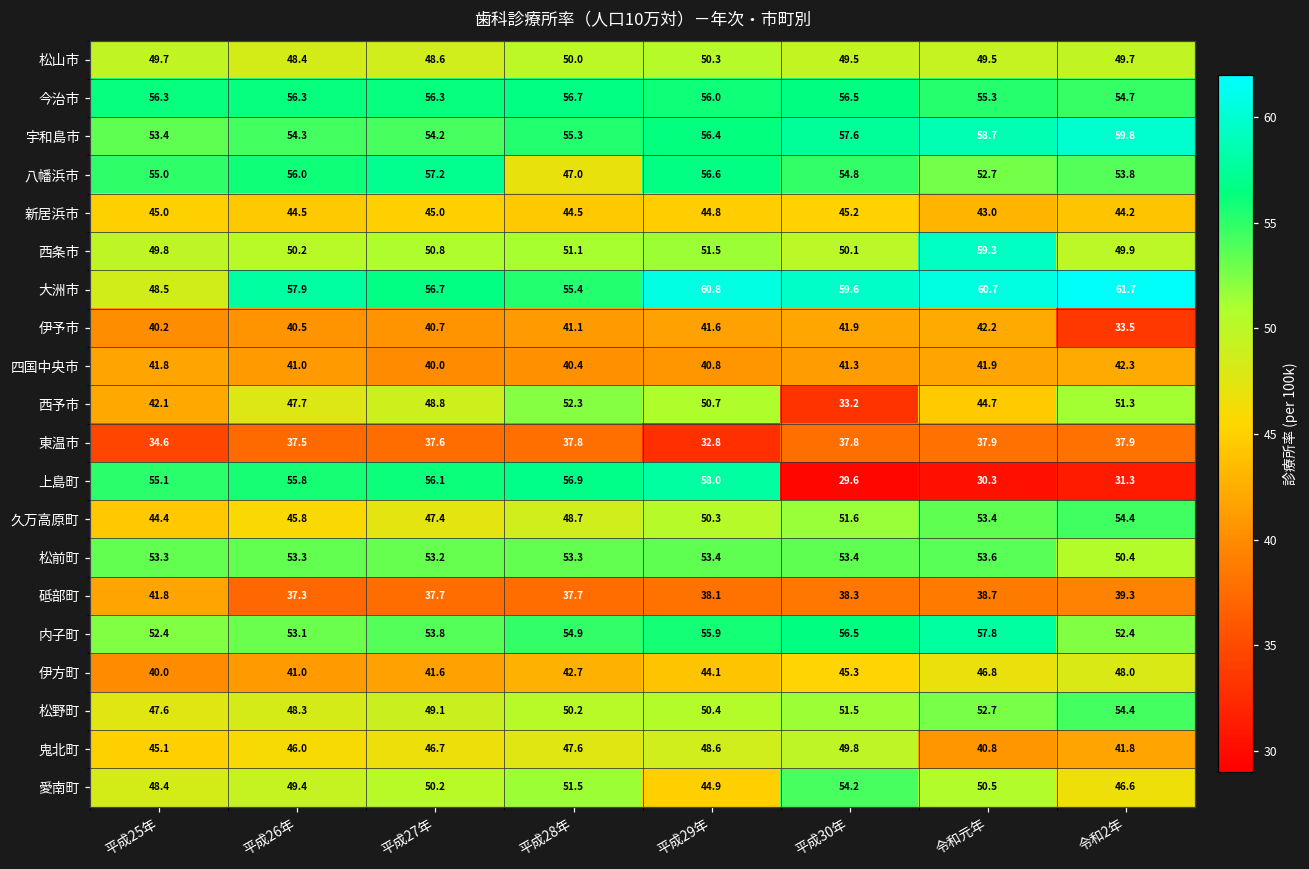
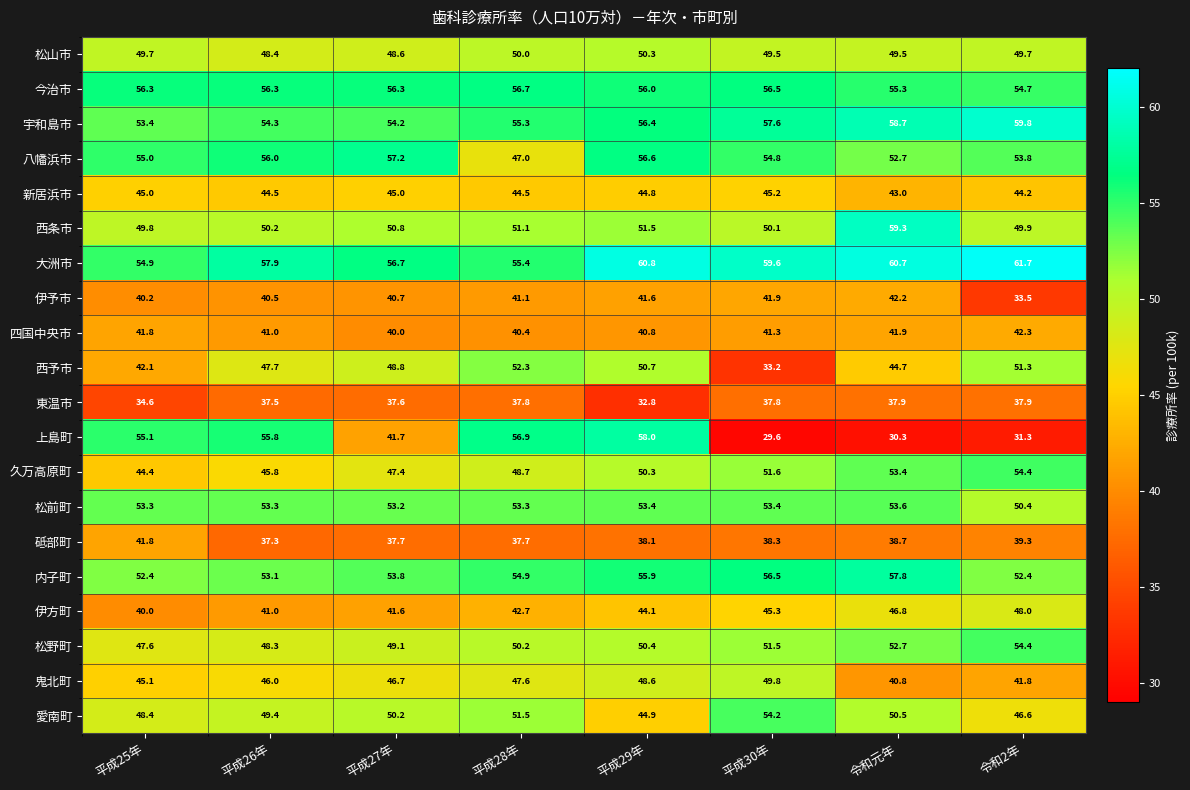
  {
    "松山市": {
      "平成25年": 49.7,
      "平成26年": 48.4,
      "平成27年": 48.6,
      "平成28年": 50.0,
      "平成29年": 50.3,
      "平成30年": 49.5,
      "令和元年": 49.5,
      "令和2年": 49.7
    },
    "今治市": {
      "平成25年": 56.3,
      "平成26年": 56.3,
      "平成27年": 56.3,
      "平成28年": 56.7,
      "平成29年": 56.0,
      "平成30年": 56.5,
      "令和元年": 55.3,
      "令和2年": 54.7
    },
    "宇和島市": {
      "平成25年": 53.4,
      "平成26年": 54.3,
      "平成27年": 54.2,
      "平成28年": 55.3,
      "平成29年": 56.4,
      "平成30年": 57.6,
      "令和元年": 58.7,
      "令和2年": 59.8
    },
    "八幡浜市": {
      "平成25年": 55.0,
      "平成26年": 56.0,
      "平成27年": 57.2,
      "平成28年": 47.0,
      "平成29年": 56.6,
      "平成30年": 54.8,
      "令和元年": 52.7,
      "令和2年": 53.8
    },
    "新居浜市": {
      "平成25年": 45.0,
      "平成26年": 44.5,
      "平成27年": 45.0,
      "平成28年": 44.5,
      "平成29年": 44.8,
      "平成30年": 45.2,
      "令和元年": 43.0,
      "令和2年": 44.2
    },
    "西条市": {
      "平成25年": 49.8,
      "平成26年": 50.2,
      "平成27年": 50.8,
      "平成28年": 51.1,
      "平成29年": 51.5,
      "平成30年": 50.1,
      "令和元年": 59.3,
      "令和2年": 49.9
    },
    "大洲市": {
-     "平成25年": 48.5,
+     "平成25年": 54.9,
      "平成26年": 57.9,
      "平成27年": 56.7,
      "平成28年": 55.4,
      "平成29年": 60.8,
      "平成30年": 59.6,
      "令和元年": 60.7,
      "令和2年": 61.7
    },
    "伊予市": {
      "平成25年": 40.2,
      "平成26年": 40.5,
      "平成27年": 40.7,
      "平成28年": 41.1,
      "平成29年": 41.6,
      "平成30年": 41.9,
      "令和元年": 42.2,
      "令和2年": 33.5
    },
    "四国中央市": {
      "平成25年": 41.8,
      "平成26年": 41.0,
      "平成27年": 40.0,
      "平成28年": 40.4,
      "平成29年": 40.8,
      "平成30年": 41.3,
      "令和元年": 41.9,
      "令和2年": 42.3
    },
    "西予市": {
      "平成25年": 42.1,
      "平成26年": 47.7,
      "平成27年": 48.8,
      "平成28年": 52.3,
      "平成29年": 50.7,
      "平成30年": 33.2,
      "令和元年": 44.7,
      "令和2年": 51.3
    },
    "東温市": {
      "平成25年": 34.6,
      "平成26年": 37.5,
      "平成27年": 37.6,
      "平成28年": 37.8,
      "平成29年": 32.8,
      "平成30年": 37.8,
      "令和元年": 37.9,
      "令和2年": 37.9
    },
    "上島町": {
      "平成25年": 55.1,
      "平成26年": 55.8,
-     "平成27年": 56.1,
+     "平成27年": 41.7,
      "平成28年": 56.9,
      "平成29年": 58.0,
      "平成30年": 29.6,
      "令和元年": 30.3,
      "令和2年": 31.3
    },
    "久万高原町": {
      "平成25年": 44.4,
      "平成26年": 45.8,
      "平成27年": 47.4,
      "平成28年": 48.7,
      "平成29年": 50.3,
      "平成30年": 51.6,
      "令和元年": 53.4,
      "令和2年": 54.4
    },
    "松前町": {
      "平成25年": 53.3,
      "平成26年": 53.3,
      "平成27年": 53.2,
      "平成28年": 53.3,
      "平成29年": 53.4,
      "平成30年": 53.4,
      "令和元年": 53.6,
      "令和2年": 50.4
    },
    "砥部町": {
      "平成25年": 41.8,
      "平成26年": 37.3,
      "平成27年": 37.7,
      "平成28年": 37.7,
      "平成29年": 38.1,
      "平成30年": 38.3,
      "令和元年": 38.7,
      "令和2年": 39.3
    },
    "内子町": {
      "平成25年": 52.4,
      "平成26年": 53.1,
      "平成27年": 53.8,
      "平成28年": 54.9,
      "平成29年": 55.9,
      "平成30年": 56.5,
      "令和元年": 57.8,
      "令和2年": 52.4
    },
    "伊方町": {
      "平成25年": 40.0,
      "平成26年": 41.0,
      "平成27年": 41.6,
      "平成28年": 42.7,
      "平成29年": 44.1,
      "平成30年": 45.3,
      "令和元年": 46.8,
      "令和2年": 48.0
    },
    "松野町": {
      "平成25年": 47.6,
      "平成26年": 48.3,
      "平成27年": 49.1,
      "平成28年": 50.2,
      "平成29年": 50.4,
      "平成30年": 51.5,
      "令和元年": 52.7,
      "令和2年": 54.4
    },
    "鬼北町": {
      "平成25年": 45.1,
      "平成26年": 46.0,
      "平成27年": 46.7,
      "平成28年": 47.6,
      "平成29年": 48.6,
      "平成30年": 49.8,
      "令和元年": 40.8,
      "令和2年": 41.8
    },
    "愛南町": {
      "平成25年": 48.4,
      "平成26年": 49.4,
      "平成27年": 50.2,
      "平成28年": 51.5,
      "平成29年": 44.9,
      "平成30年": 54.2,
      "令和元年": 50.5,
      "令和2年": 46.6
    }
  }
